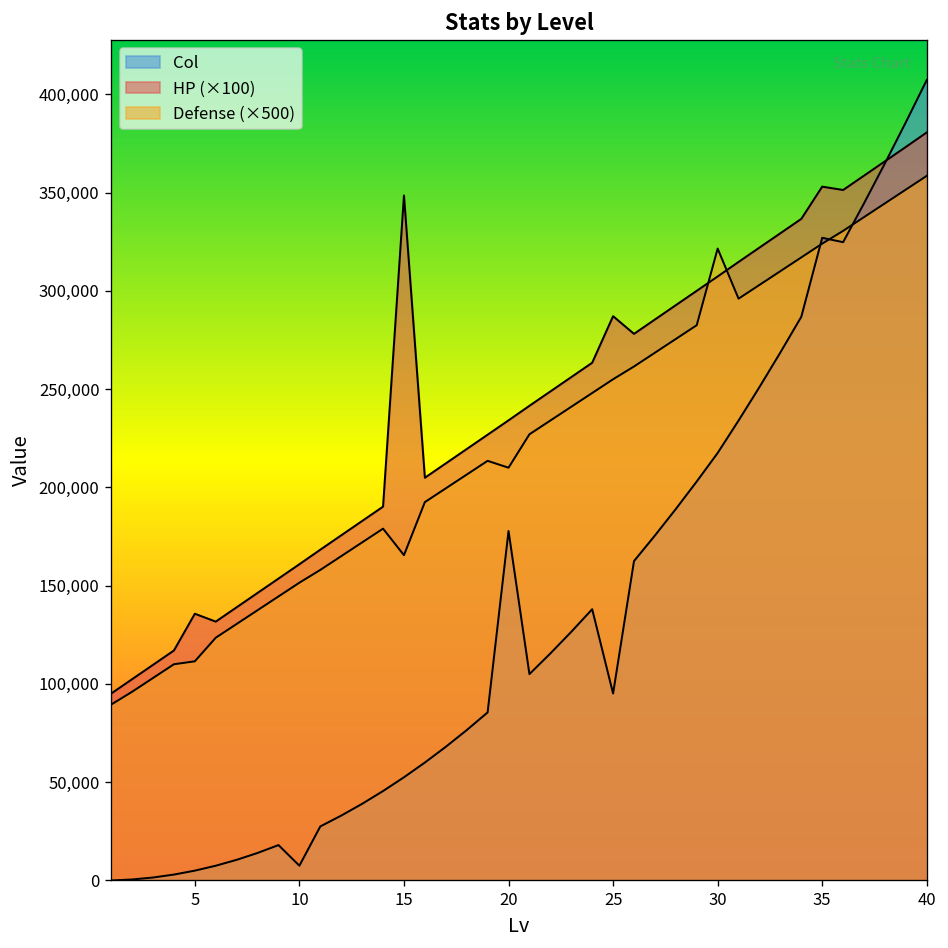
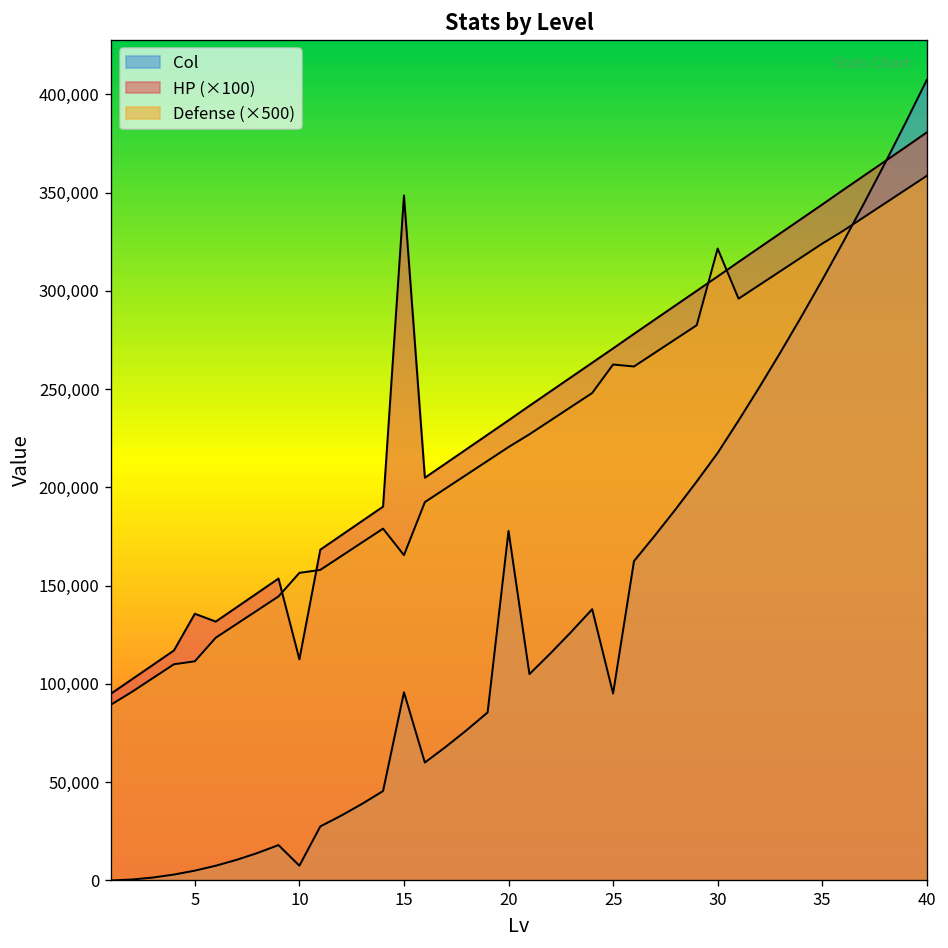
  {
    "Col": {
      "5": "5,000",
      "10": "8,000",
-     "15": "53,000",
+     "15": "96,000",
      "20": "178,000",
      "25": "95,000",
      "30": "218,000",
-     "35": "327,000",
+     "35": "306,000",
      "40": "407,000"
    },
    "HP (×100)": {
      "5": "136,000",
-     "10": "161,000",
+     "10": "113,000",
      "15": "349,000",
      "20": "234,000",
-     "25": "287,000",
+     "25": "271,000",
      "30": "307,000",
-     "35": "353,000",
+     "35": "344,000",
      "40": "381,000"
    },
    "Defense (×500)": {
      "5": "112,000",
-     "10": "152,000",
+     "10": "157,000",
      "15": "166,000",
-     "20": "210,000",
-     "25": "255,000",
+     "20": "221,000",
+     "25": "263,000",
      "30": "322,000",
      "35": "324,000",
      "40": "359,000"
    }
  }
